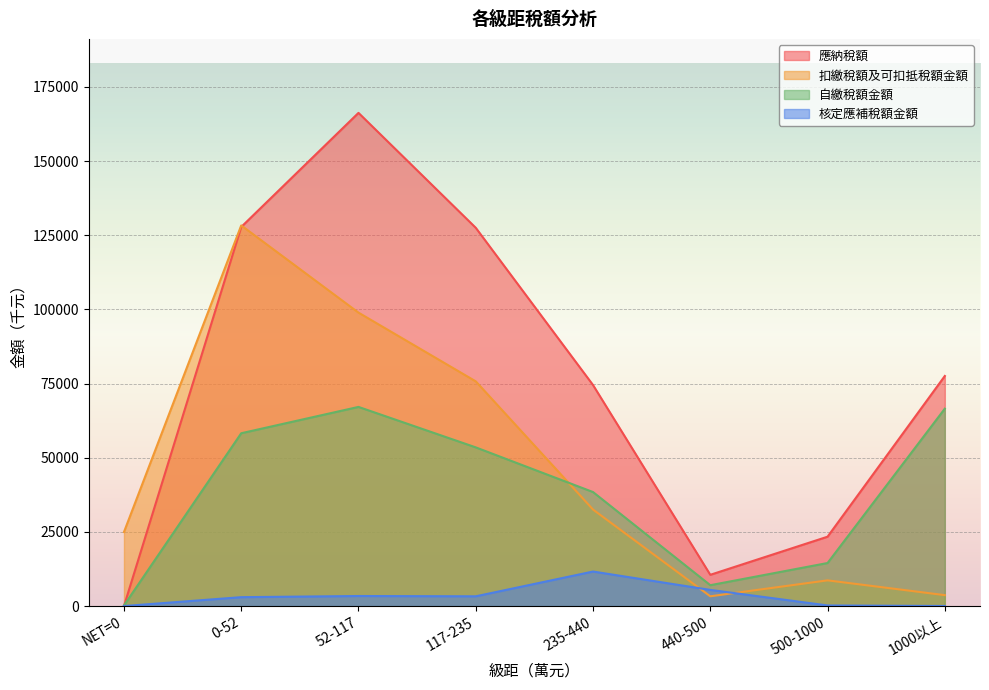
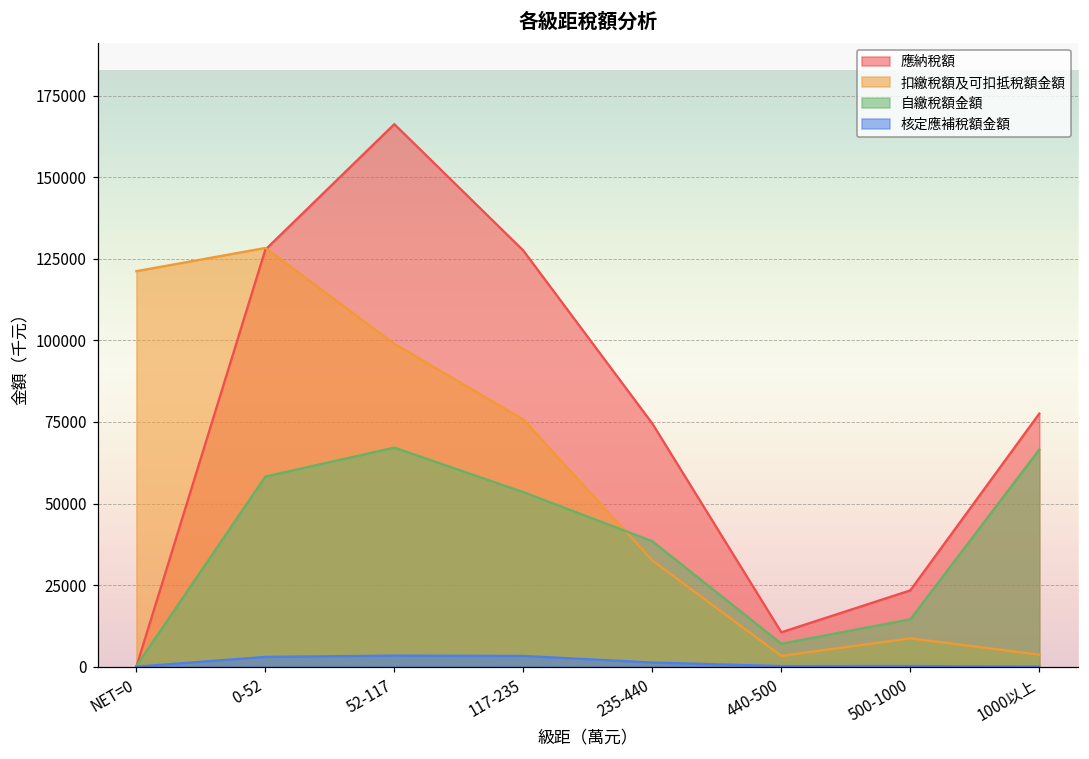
  {
    "應納稅額": {
      "52-117": 166000,
      "117-235": 128000,
      "235-440": 75000,
      "440-500": 11000,
      "500-1000": 23000,
      "1000以上": 78000
    },
    "扣繳稅額及可扣抵稅額金額": {
-     "NET=0": 25000,
+     "NET=0": 121000,
      "52-117": 99000,
      "117-235": 76000,
      "235-440": 33000,
      "440-500": 3000,
      "500-1000": 9000,
      "1000以上": 4000
    },
    "自繳稅額金額": {
      "0-52": 58000,
      "52-117": 67000,
      "117-235": 53000,
      "235-440": 38000,
      "440-500": 7000,
      "500-1000": 15000,
      "1000以上": 67000
    },
    "核定應補稅額金額": {
      "0-52": 3000,
      "52-117": 3000,
      "117-235": 3000,
-     "235-440": 12000,
-     "440-500": 5000,
+     "235-440": 1000,
+     "440-500": 0,
      "500-1000": 0,
      "1000以上": 0
    }
  }
